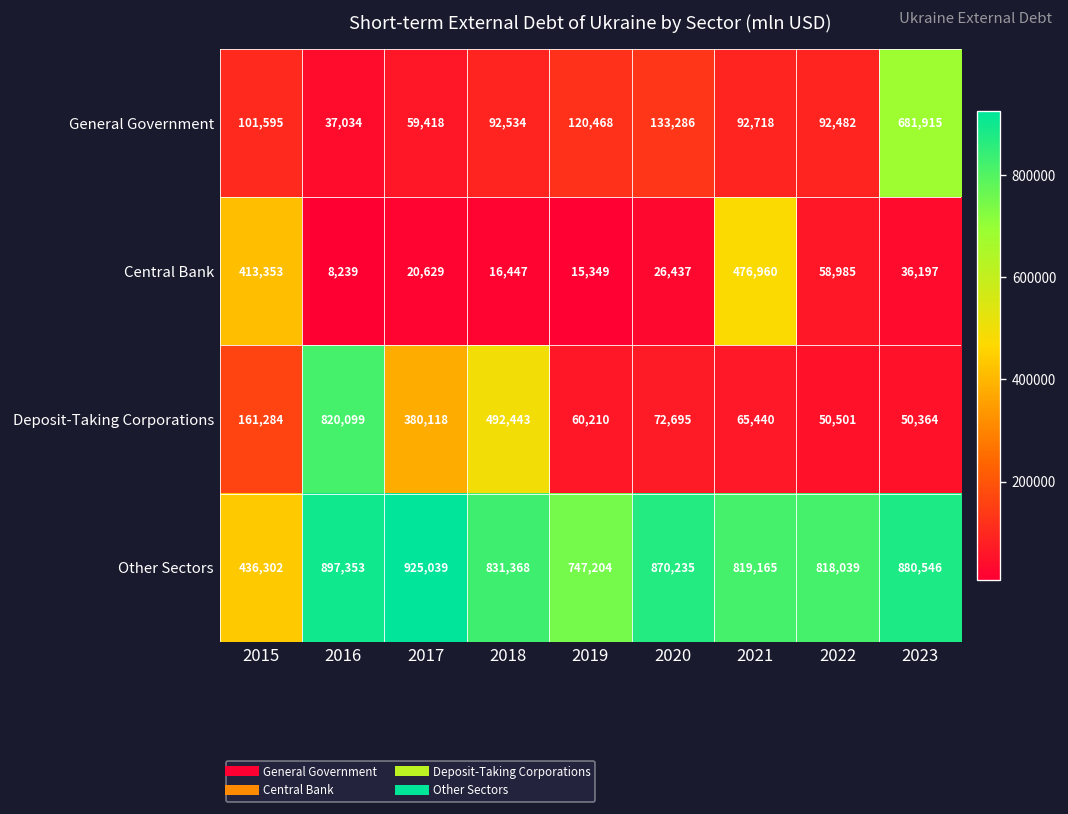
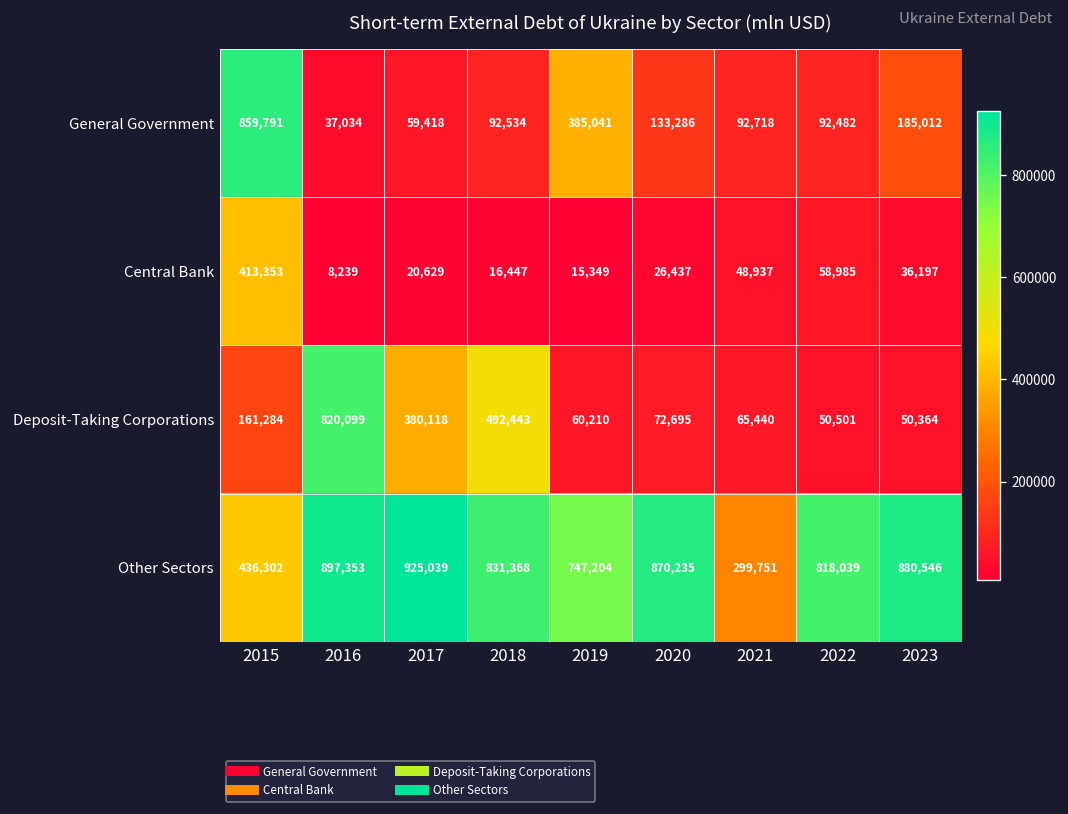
  {
    "General Government": {
-     "2015": "101,595",
+     "2015": "859,791",
      "2016": "37,034",
      "2017": "59,418",
      "2018": "92,534",
-     "2019": "120,468",
+     "2019": "385,041",
      "2020": "133,286",
      "2021": "92,718",
      "2022": "92,482",
-     "2023": "681,915"
+     "2023": "185,012"
    },
    "Central Bank": {
      "2015": "413,353",
      "2016": "8,239",
      "2017": "20,629",
      "2018": "16,447",
      "2019": "15,349",
      "2020": "26,437",
-     "2021": "476,960",
+     "2021": "48,937",
      "2022": "58,985",
      "2023": "36,197"
    },
    "Deposit-Taking Corporations": {
      "2015": "161,284",
      "2016": "820,099",
      "2017": "380,118",
      "2018": "492,443",
      "2019": "60,210",
      "2020": "72,695",
      "2021": "65,440",
      "2022": "50,501",
      "2023": "50,364"
    },
    "Other Sectors": {
      "2015": "436,302",
      "2016": "897,353",
      "2017": "925,039",
      "2018": "831,368",
      "2019": "747,204",
      "2020": "870,235",
-     "2021": "819,165",
+     "2021": "299,751",
      "2022": "818,039",
      "2023": "880,546"
    }
  }
